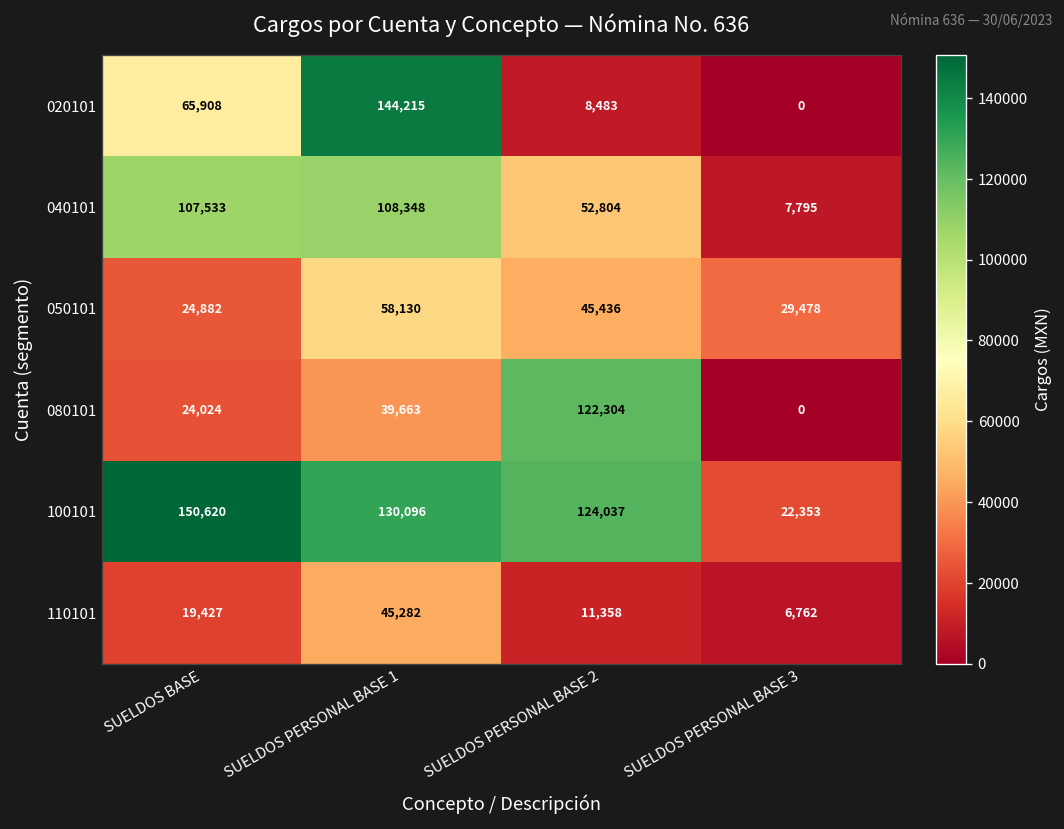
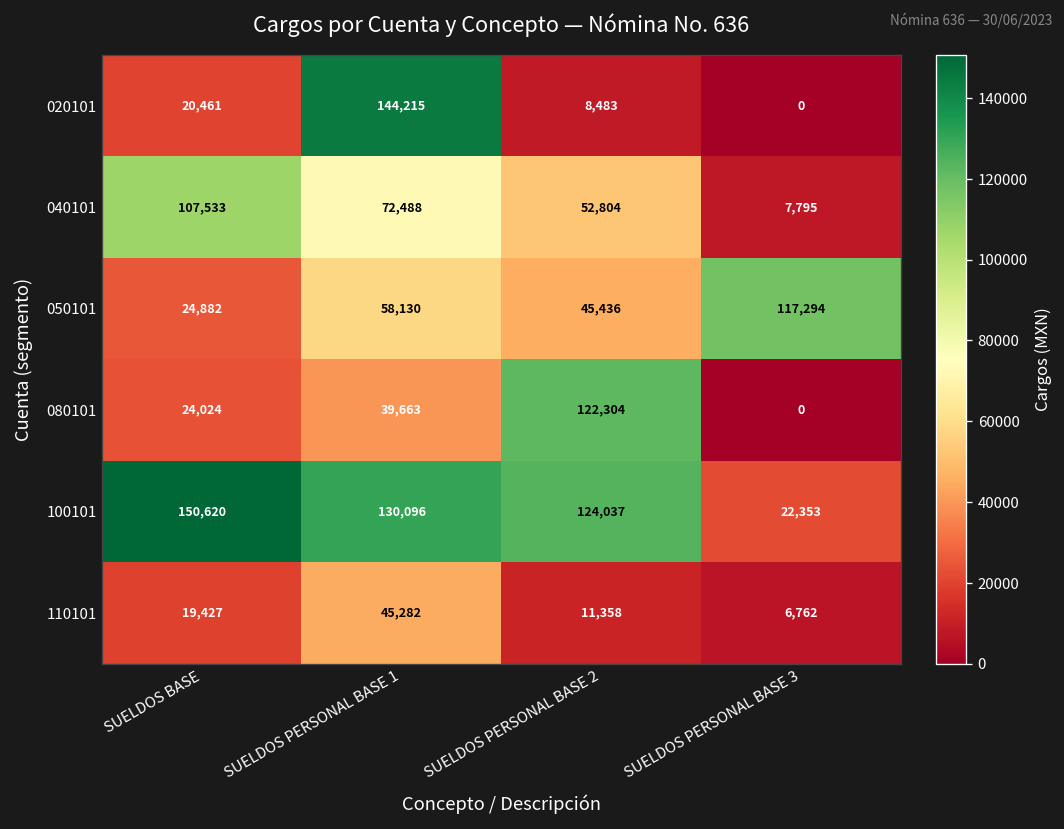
  {
    "020101": {
-     "SUELDOS BASE": "65,908",
+     "SUELDOS BASE": "20,461",
      "SUELDOS PERSONAL BASE 1": "144,215",
      "SUELDOS PERSONAL BASE 2": "8,483",
      "SUELDOS PERSONAL BASE 3": "0"
    },
    "040101": {
      "SUELDOS BASE": "107,533",
-     "SUELDOS PERSONAL BASE 1": "108,348",
+     "SUELDOS PERSONAL BASE 1": "72,488",
      "SUELDOS PERSONAL BASE 2": "52,804",
      "SUELDOS PERSONAL BASE 3": "7,795"
    },
    "050101": {
      "SUELDOS BASE": "24,882",
      "SUELDOS PERSONAL BASE 1": "58,130",
      "SUELDOS PERSONAL BASE 2": "45,436",
-     "SUELDOS PERSONAL BASE 3": "29,478"
+     "SUELDOS PERSONAL BASE 3": "117,294"
    },
    "080101": {
      "SUELDOS BASE": "24,024",
      "SUELDOS PERSONAL BASE 1": "39,663",
      "SUELDOS PERSONAL BASE 2": "122,304",
      "SUELDOS PERSONAL BASE 3": "0"
    },
    "100101": {
      "SUELDOS BASE": "150,620",
      "SUELDOS PERSONAL BASE 1": "130,096",
      "SUELDOS PERSONAL BASE 2": "124,037",
      "SUELDOS PERSONAL BASE 3": "22,353"
    },
    "110101": {
      "SUELDOS BASE": "19,427",
      "SUELDOS PERSONAL BASE 1": "45,282",
      "SUELDOS PERSONAL BASE 2": "11,358",
      "SUELDOS PERSONAL BASE 3": "6,762"
    }
  }
